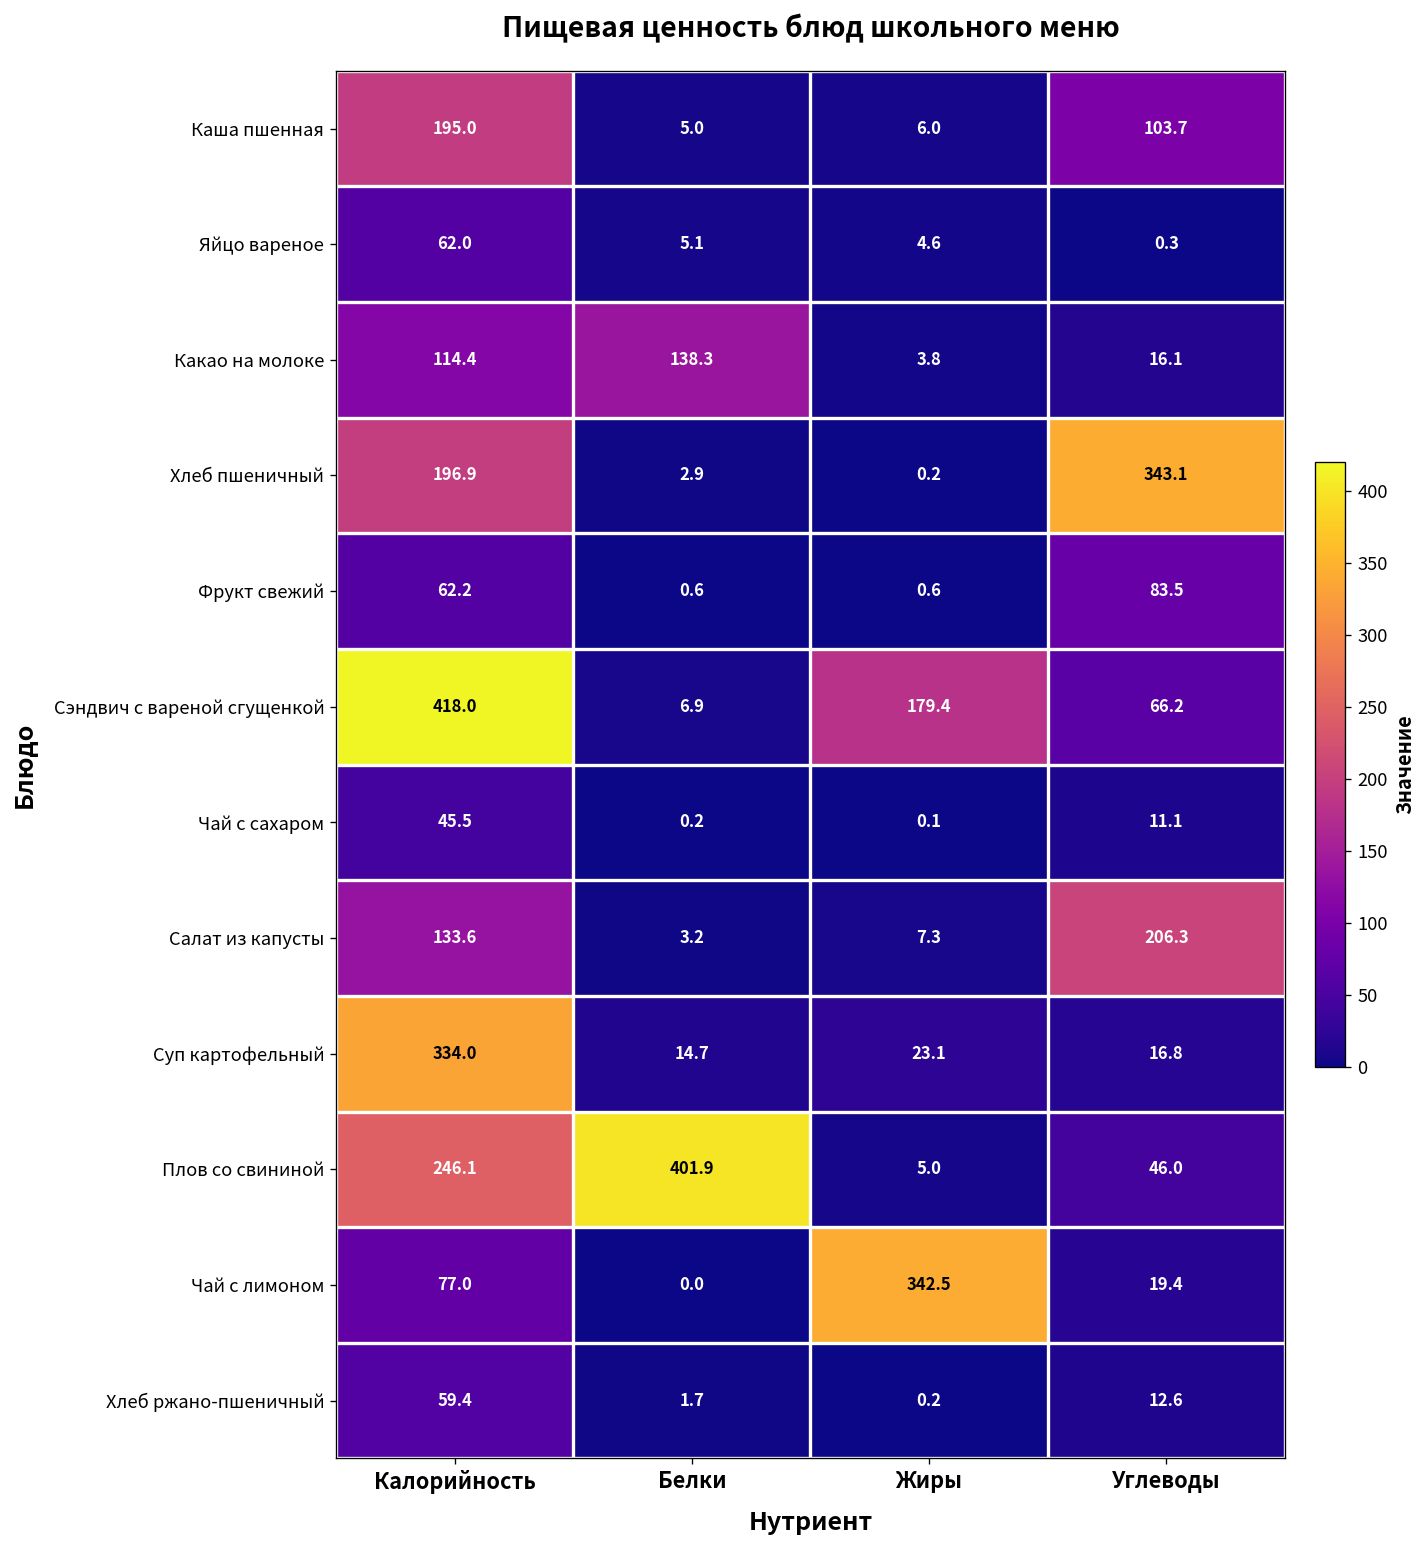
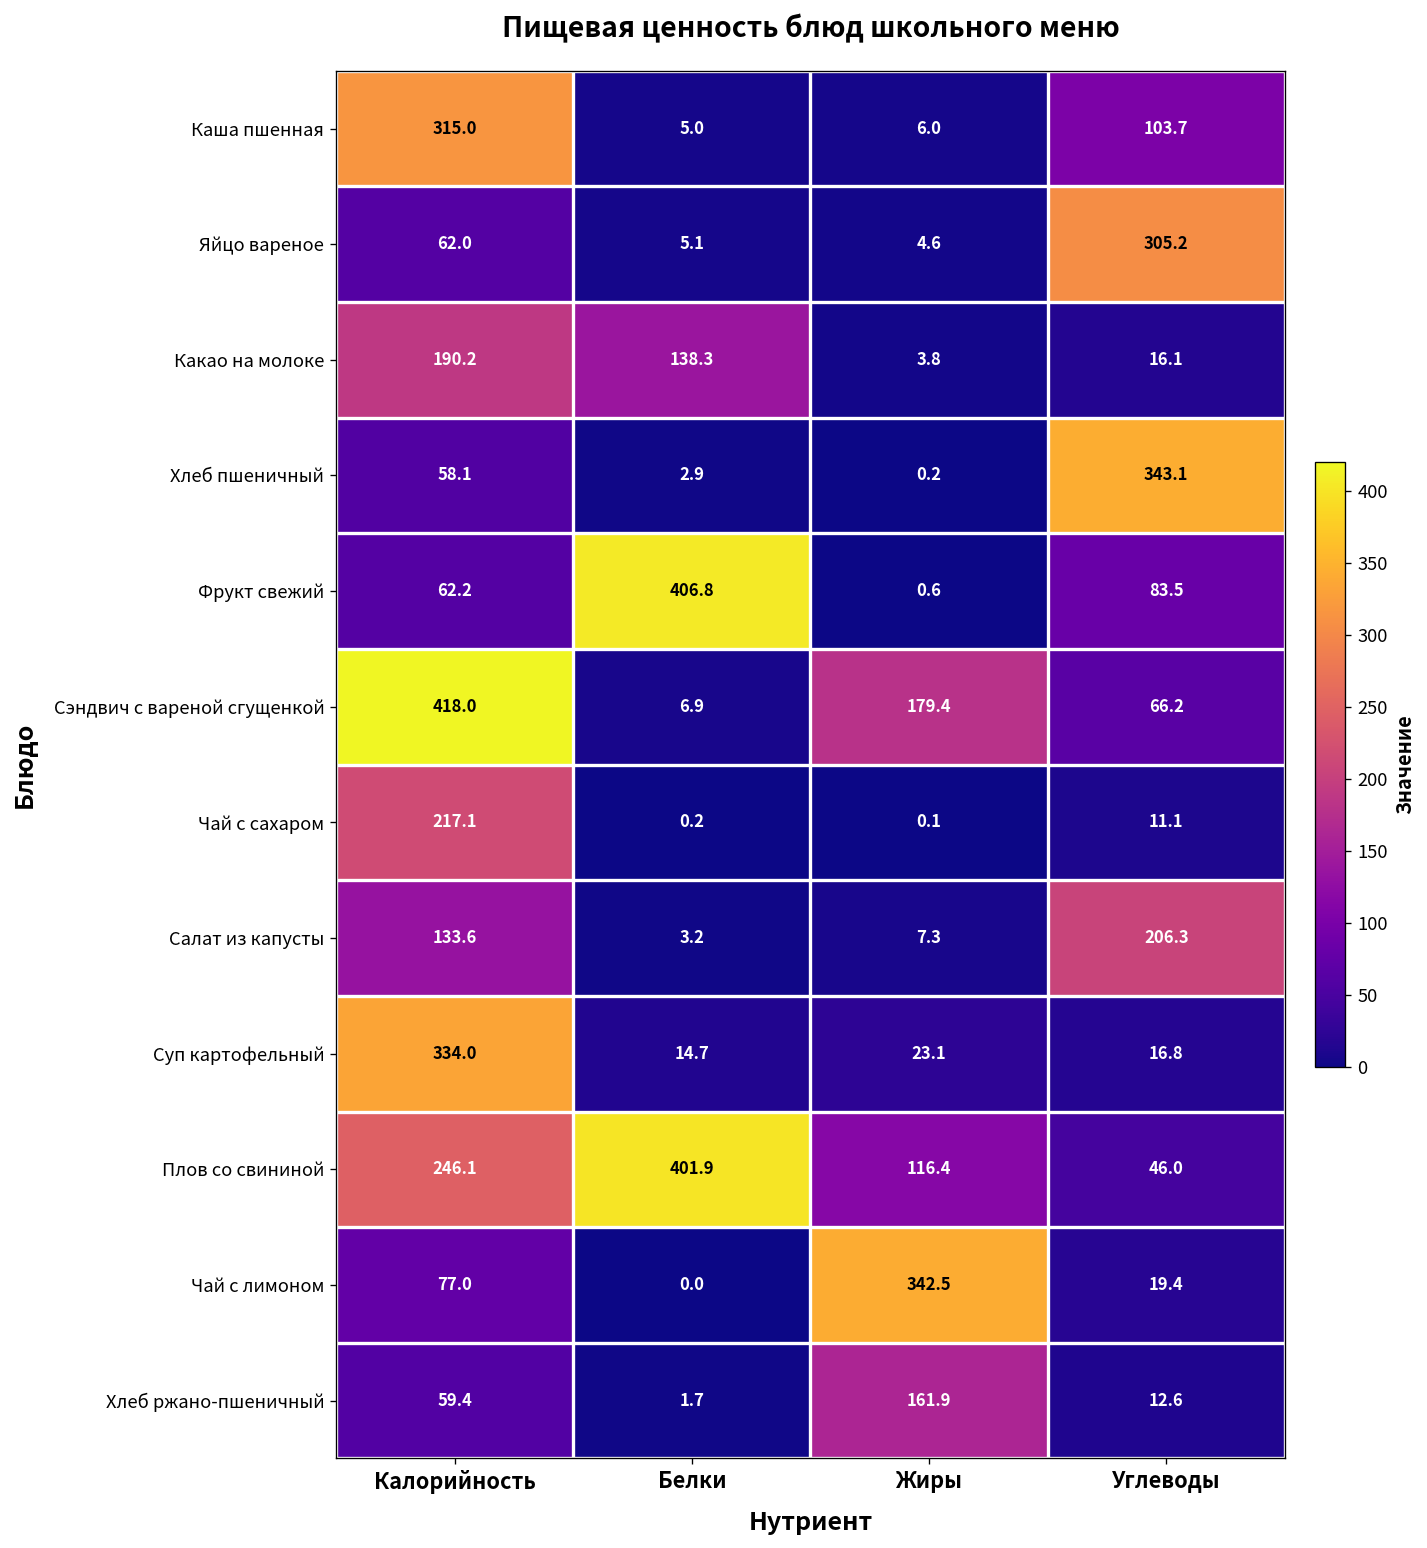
  {
    "Каша пшенная": {
-     "Калорийность": 195.0,
+     "Калорийность": 315.0,
      "Белки": 5.0,
      "Жиры": 6.0,
      "Углеводы": 103.7
    },
    "Яйцо вареное": {
      "Калорийность": 62.0,
      "Белки": 5.1,
      "Жиры": 4.6,
-     "Углеводы": 0.3
+     "Углеводы": 305.2
    },
    "Какао на молоке": {
-     "Калорийность": 114.4,
+     "Калорийность": 190.2,
      "Белки": 138.3,
      "Жиры": 3.8,
      "Углеводы": 16.1
    },
    "Хлеб пшеничный": {
-     "Калорийность": 196.9,
+     "Калорийность": 58.1,
      "Белки": 2.9,
      "Жиры": 0.2,
      "Углеводы": 343.1
    },
    "Фрукт свежий": {
      "Калорийность": 62.2,
-     "Белки": 0.6,
+     "Белки": 406.8,
      "Жиры": 0.6,
      "Углеводы": 83.5
    },
    "Сэндвич с вареной сгущенкой": {
      "Калорийность": 418.0,
      "Белки": 6.9,
      "Жиры": 179.4,
      "Углеводы": 66.2
    },
    "Чай с сахаром": {
-     "Калорийность": 45.5,
+     "Калорийность": 217.1,
      "Белки": 0.2,
      "Жиры": 0.1,
      "Углеводы": 11.1
    },
    "Салат из капусты": {
      "Калорийность": 133.6,
      "Белки": 3.2,
      "Жиры": 7.3,
      "Углеводы": 206.3
    },
    "Суп картофельный": {
      "Калорийность": 334.0,
      "Белки": 14.7,
      "Жиры": 23.1,
      "Углеводы": 16.8
    },
    "Плов со свининой": {
      "Калорийность": 246.1,
      "Белки": 401.9,
-     "Жиры": 5.0,
+     "Жиры": 116.4,
      "Углеводы": 46.0
    },
    "Чай с лимоном": {
      "Калорийность": 77.0,
      "Белки": 0.0,
      "Жиры": 342.5,
      "Углеводы": 19.4
    },
    "Хлеб ржано-пшеничный": {
      "Калорийность": 59.4,
      "Белки": 1.7,
-     "Жиры": 0.2,
+     "Жиры": 161.9,
      "Углеводы": 12.6
    }
  }
